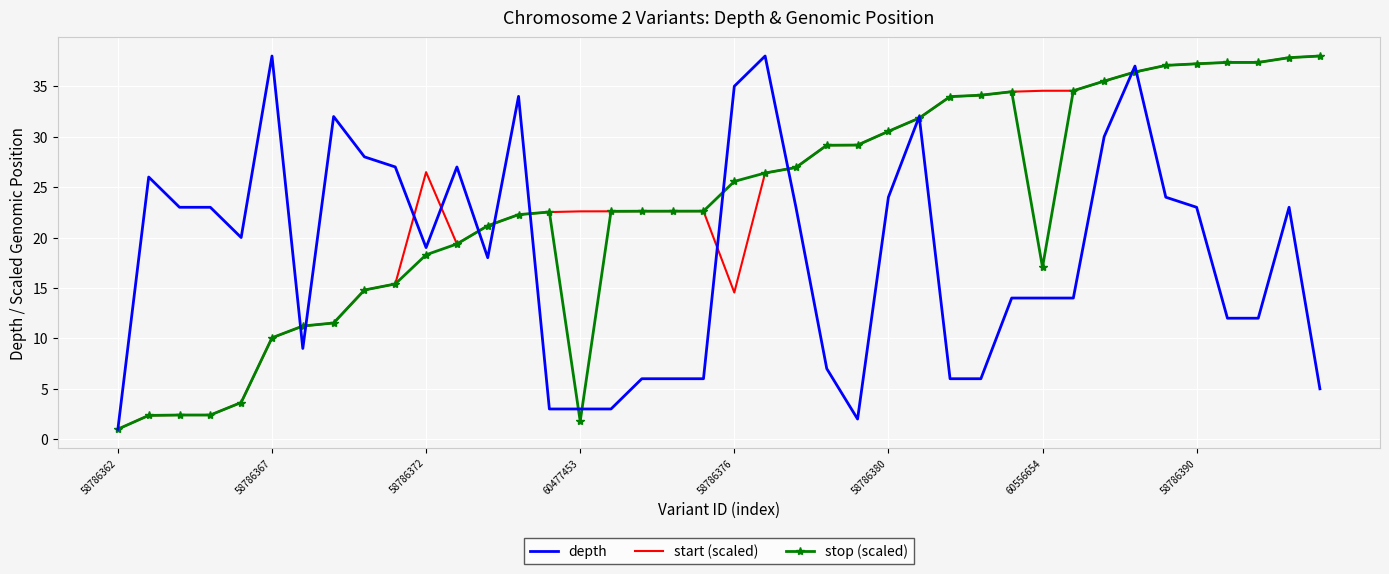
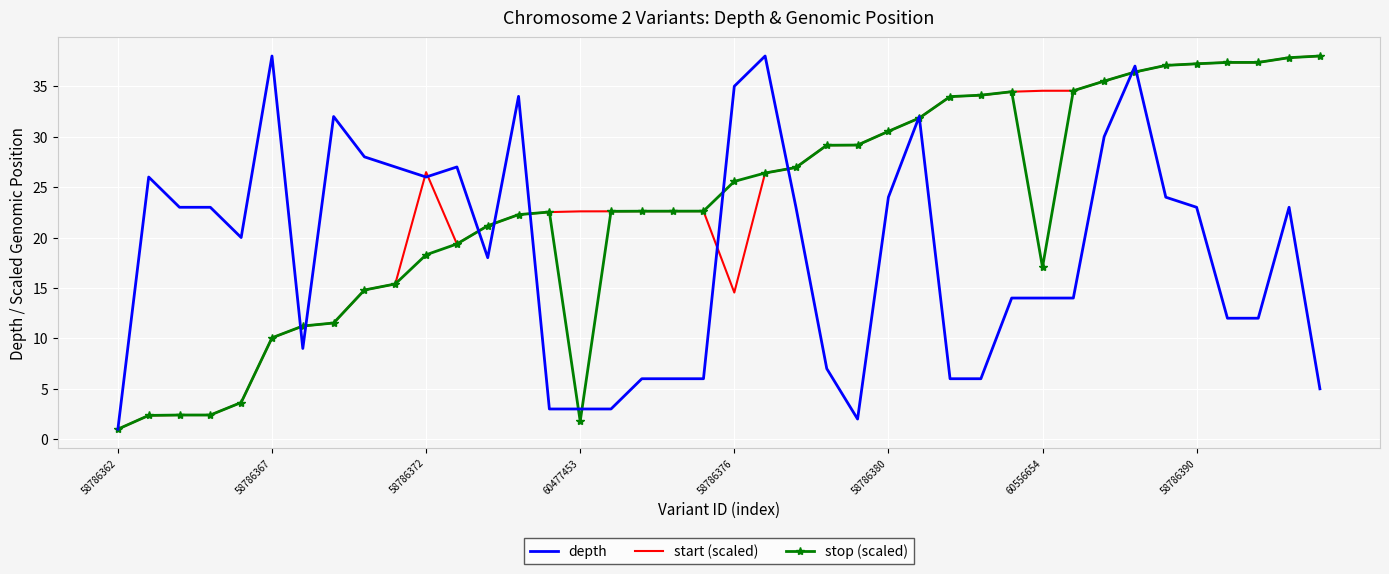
  {
    "depth": {
      "58786367": 38,
-     "58786372": 19,
+     "58786372": 26,
      "60477453": 3,
      "58786376": 35,
      "58786380": 24,
      "60556654": 14,
      "58786390": 23
    },
    "start (scaled)": {
      "58786372": 26.5,
      "60477453": 22.6,
      "58786376": 14.5,
      "60556654": 34.6
    },
    "stop (scaled)": {
      "58786372": 18.3,
      "60477453": 2,
      "58786376": 25.6,
      "60556654": 17
    }
  }
